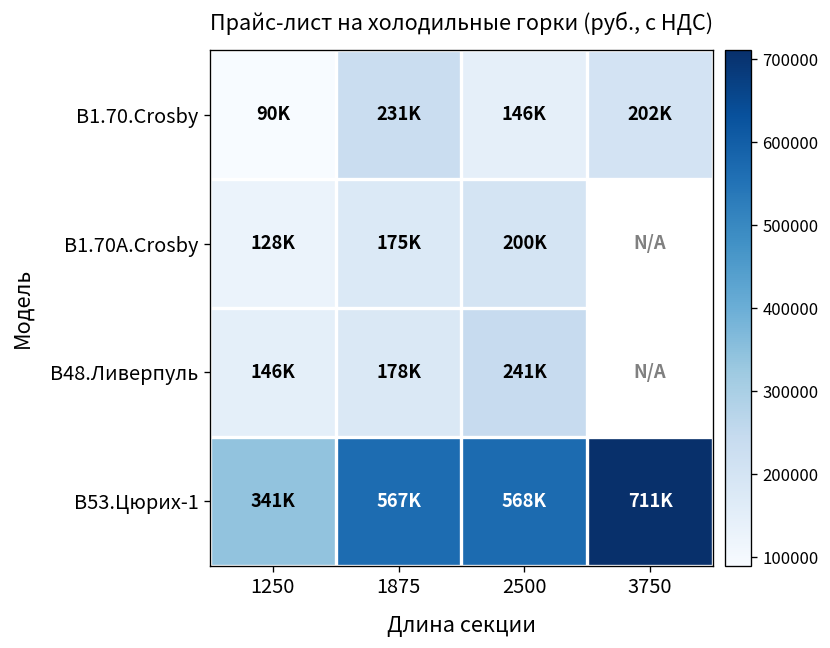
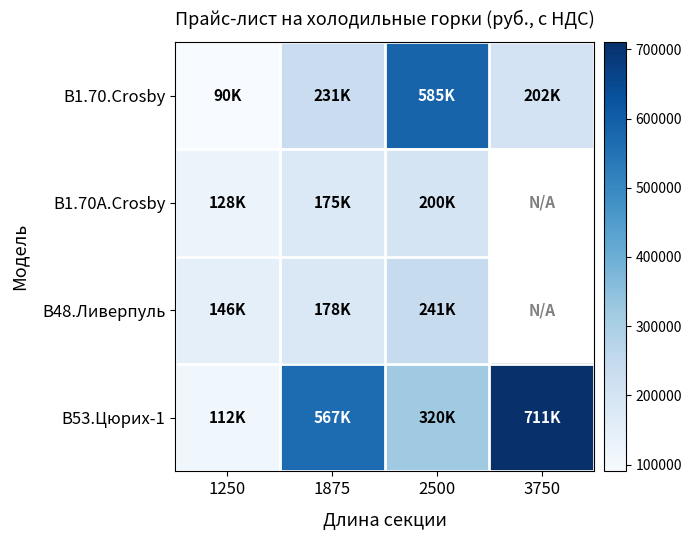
  {
    "В1.70.Crosby": {
      "1250": "90K",
      "1875": "231K",
-     "2500": "146K",
+     "2500": "585K",
      "3750": "202K"
    },
    "В1.70A.Crosby": {
      "1250": "128K",
      "1875": "175K",
      "2500": "200K"
    },
    "В48.Ливерпуль": {
      "1250": "146K",
      "1875": "178K",
      "2500": "241K"
    },
    "В53.Цюрих-1": {
-     "1250": "341K",
+     "1250": "112K",
      "1875": "567K",
-     "2500": "568K",
+     "2500": "320K",
      "3750": "711K"
    }
  }
